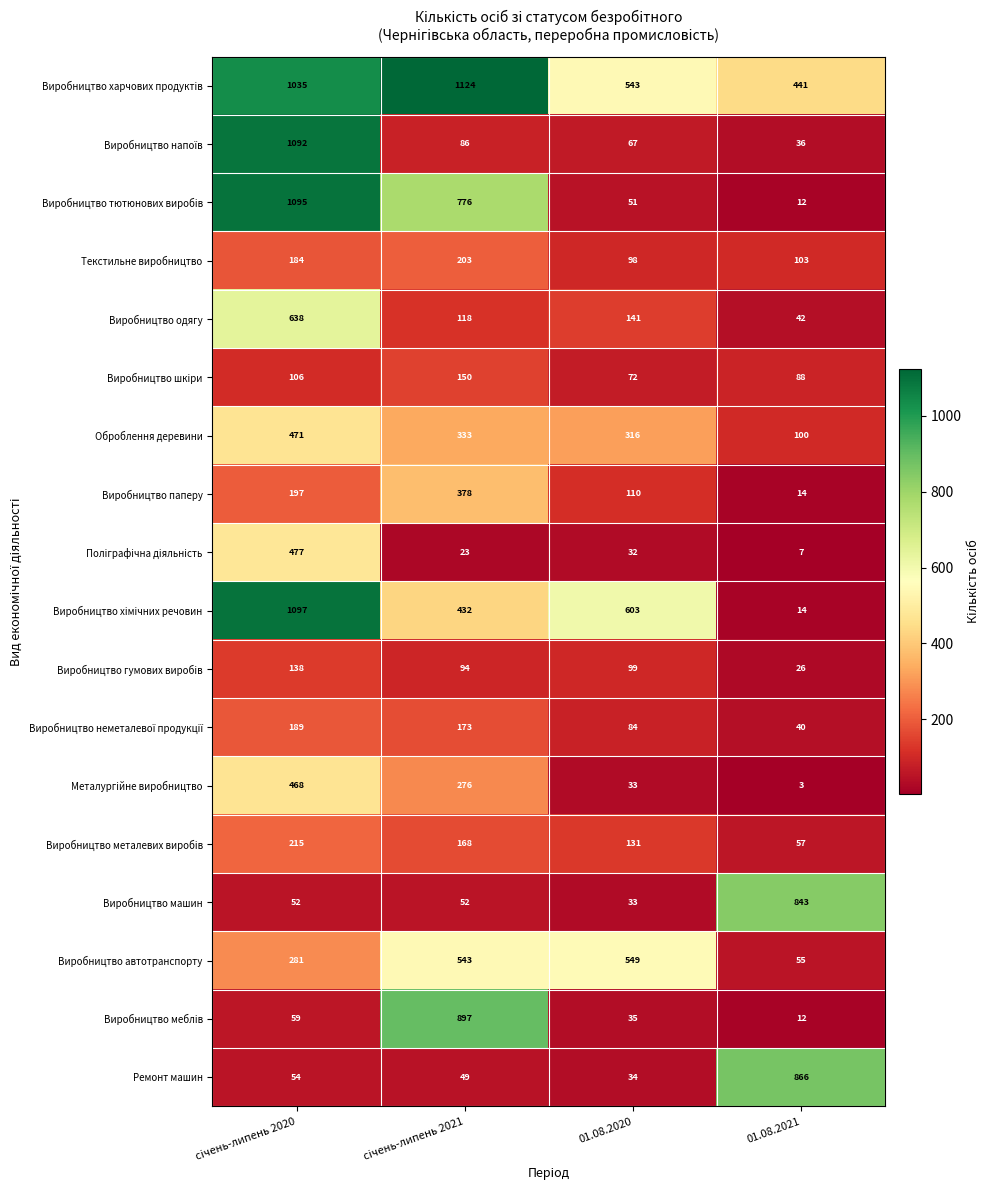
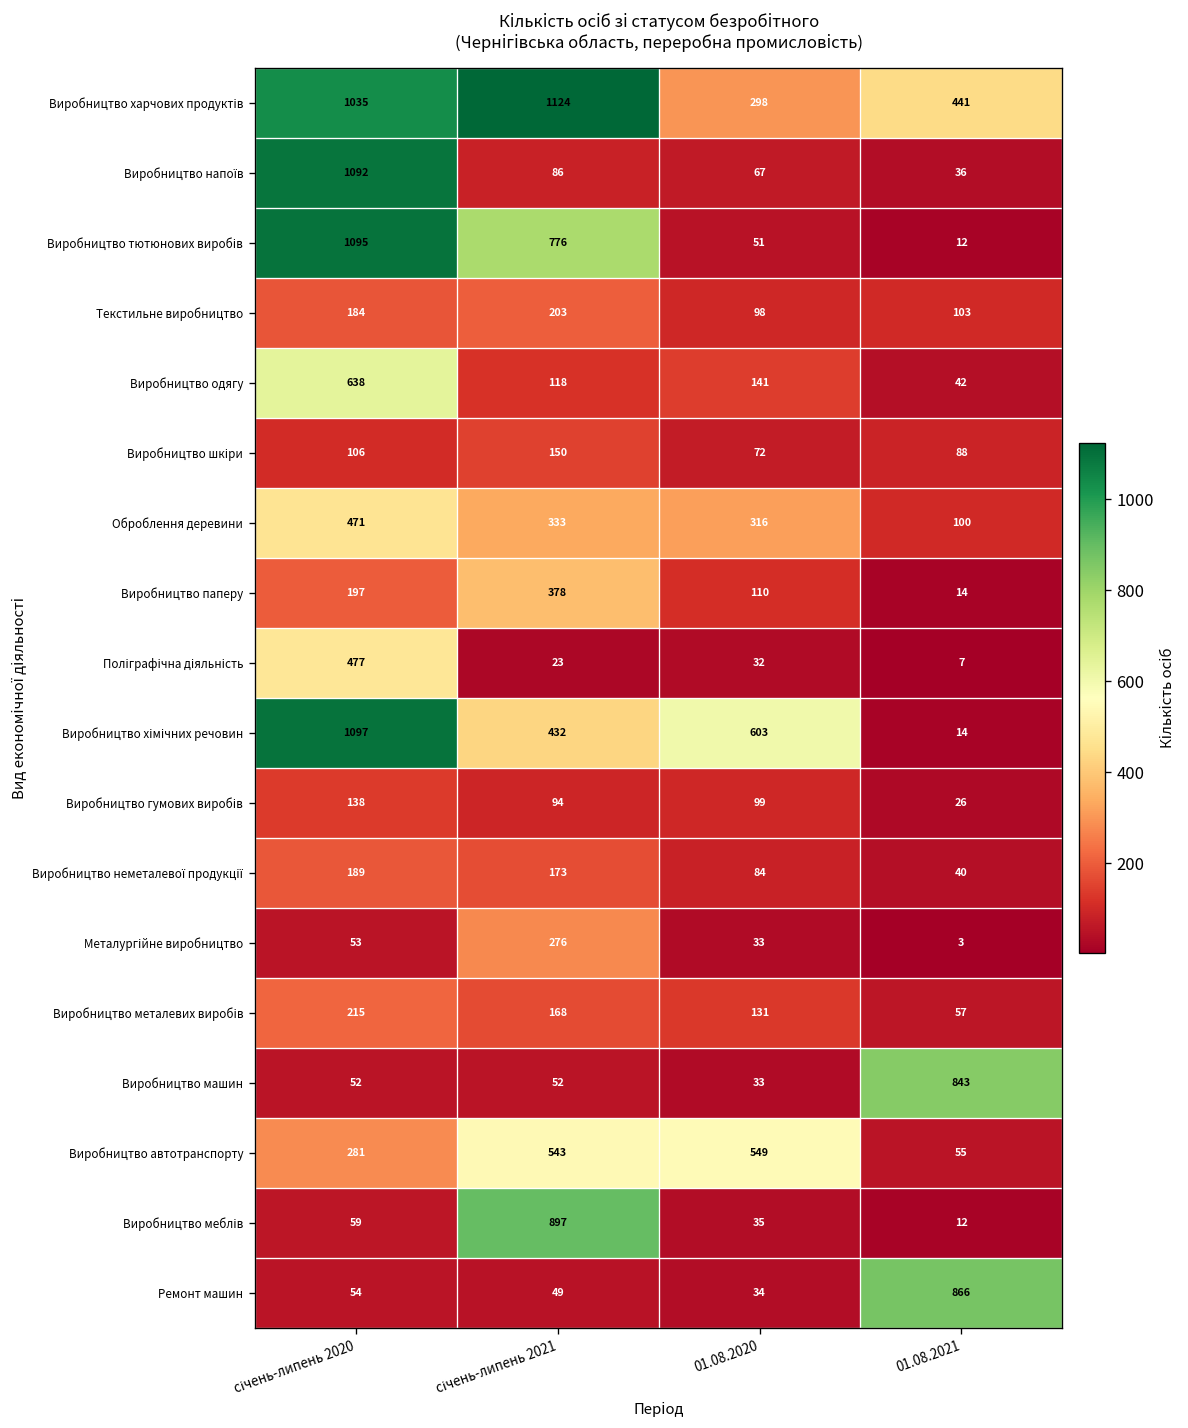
  {
    "Виробництво харчових продуктів": {
      "січень-липень 2020": 1035,
      "січень-липень 2021": 1124,
-     "01.08.2020": 543,
+     "01.08.2020": 298,
      "01.08.2021": 441
    },
    "Виробництво напоїв": {
      "січень-липень 2020": 1092,
      "січень-липень 2021": 86,
      "01.08.2020": 67,
      "01.08.2021": 36
    },
    "Виробництво тютюнових виробів": {
      "січень-липень 2020": 1095,
      "січень-липень 2021": 776,
      "01.08.2020": 51,
      "01.08.2021": 12
    },
    "Текстильне виробництво": {
      "січень-липень 2020": 184,
      "січень-липень 2021": 203,
      "01.08.2020": 98,
      "01.08.2021": 103
    },
    "Виробництво одягу": {
      "січень-липень 2020": 638,
      "січень-липень 2021": 118,
      "01.08.2020": 141,
      "01.08.2021": 42
    },
    "Виробництво шкіри": {
      "січень-липень 2020": 106,
      "січень-липень 2021": 150,
      "01.08.2020": 72,
      "01.08.2021": 88
    },
    "Оброблення деревини": {
      "січень-липень 2020": 471,
      "січень-липень 2021": 333,
      "01.08.2020": 316,
      "01.08.2021": 100
    },
    "Виробництво паперу": {
      "січень-липень 2020": 197,
      "січень-липень 2021": 378,
      "01.08.2020": 110,
      "01.08.2021": 14
    },
    "Поліграфічна діяльність": {
      "січень-липень 2020": 477,
      "січень-липень 2021": 23,
      "01.08.2020": 32,
      "01.08.2021": 7
    },
    "Виробництво хімічних речовин": {
      "січень-липень 2020": 1097,
      "січень-липень 2021": 432,
      "01.08.2020": 603,
      "01.08.2021": 14
    },
    "Виробництво гумових виробів": {
      "січень-липень 2020": 138,
      "січень-липень 2021": 94,
      "01.08.2020": 99,
      "01.08.2021": 26
    },
    "Виробництво неметалевої продукції": {
      "січень-липень 2020": 189,
      "січень-липень 2021": 173,
      "01.08.2020": 84,
      "01.08.2021": 40
    },
    "Металургійне виробництво": {
-     "січень-липень 2020": 468,
+     "січень-липень 2020": 53,
      "січень-липень 2021": 276,
      "01.08.2020": 33,
      "01.08.2021": 3
    },
    "Виробництво металевих виробів": {
      "січень-липень 2020": 215,
      "січень-липень 2021": 168,
      "01.08.2020": 131,
      "01.08.2021": 57
    },
    "Виробництво машин": {
      "січень-липень 2020": 52,
      "січень-липень 2021": 52,
      "01.08.2020": 33,
      "01.08.2021": 843
    },
    "Виробництво автотранспорту": {
      "січень-липень 2020": 281,
      "січень-липень 2021": 543,
      "01.08.2020": 549,
      "01.08.2021": 55
    },
    "Виробництво меблів": {
      "січень-липень 2020": 59,
      "січень-липень 2021": 897,
      "01.08.2020": 35,
      "01.08.2021": 12
    },
    "Ремонт машин": {
      "січень-липень 2020": 54,
      "січень-липень 2021": 49,
      "01.08.2020": 34,
      "01.08.2021": 866
    }
  }
